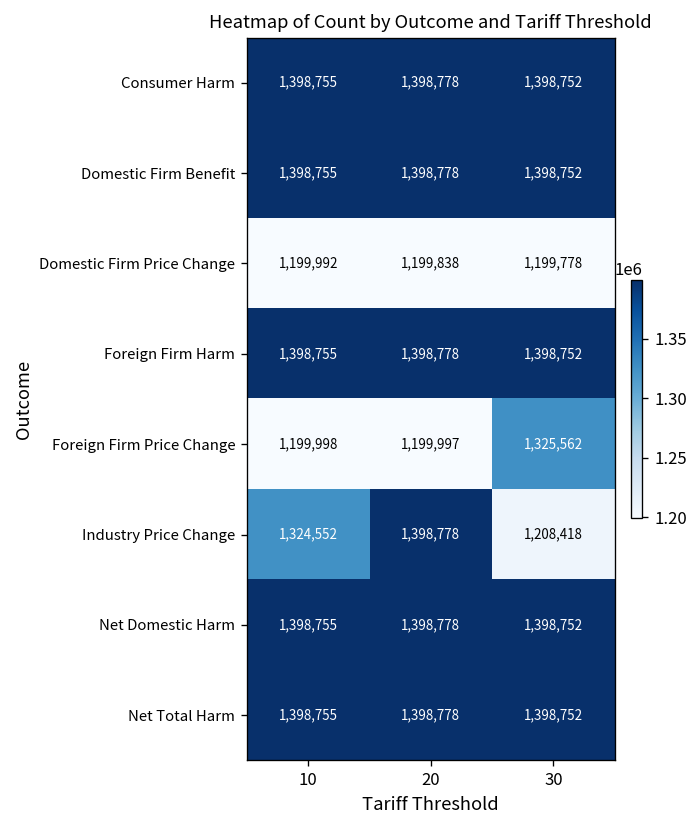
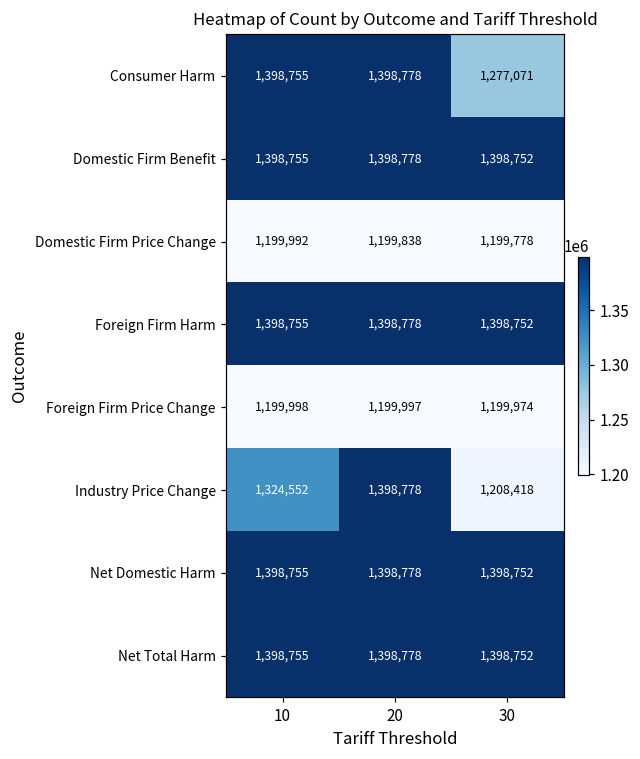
  {
    "Consumer Harm": {
      "10": "1,398,755",
      "20": "1,398,778",
-     "30": "1,398,752"
+     "30": "1,277,071"
    },
    "Domestic Firm Benefit": {
      "10": "1,398,755",
      "20": "1,398,778",
      "30": "1,398,752"
    },
    "Domestic Firm Price Change": {
      "10": "1,199,992",
      "20": "1,199,838",
      "30": "1,199,778"
    },
    "Foreign Firm Harm": {
      "10": "1,398,755",
      "20": "1,398,778",
      "30": "1,398,752"
    },
    "Foreign Firm Price Change": {
      "10": "1,199,998",
      "20": "1,199,997",
-     "30": "1,325,562"
+     "30": "1,199,974"
    },
    "Industry Price Change": {
      "10": "1,324,552",
      "20": "1,398,778",
      "30": "1,208,418"
    },
    "Net Domestic Harm": {
      "10": "1,398,755",
      "20": "1,398,778",
      "30": "1,398,752"
    },
    "Net Total Harm": {
      "10": "1,398,755",
      "20": "1,398,778",
      "30": "1,398,752"
    }
  }
